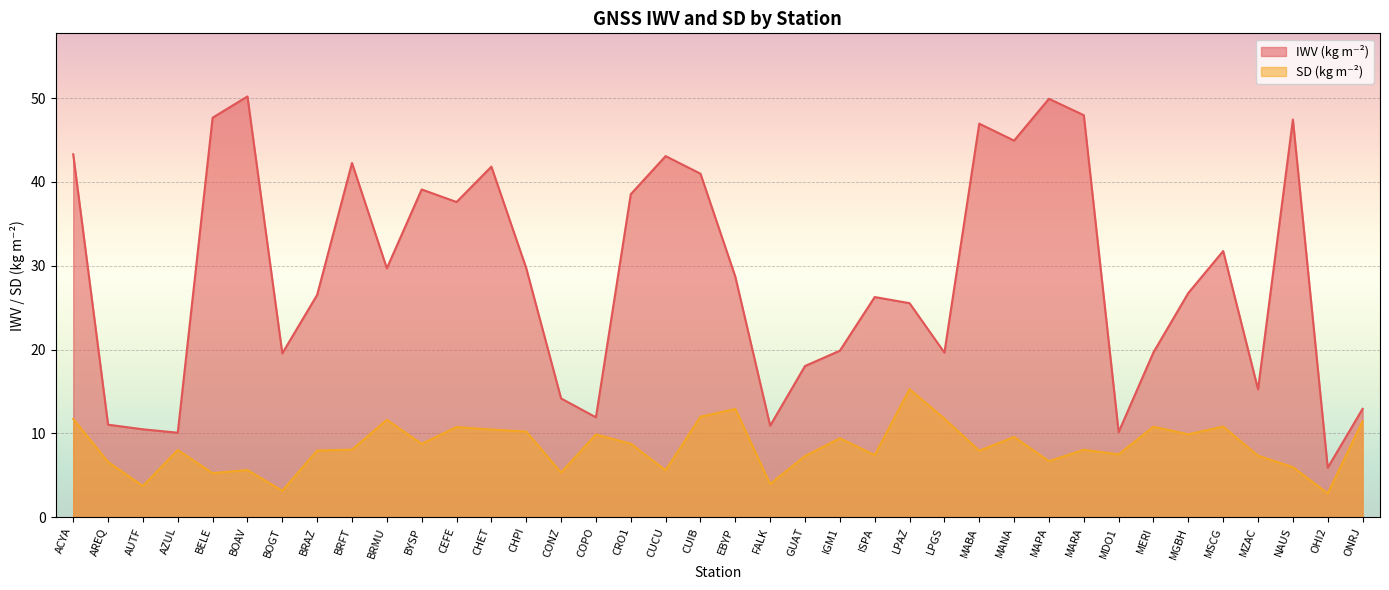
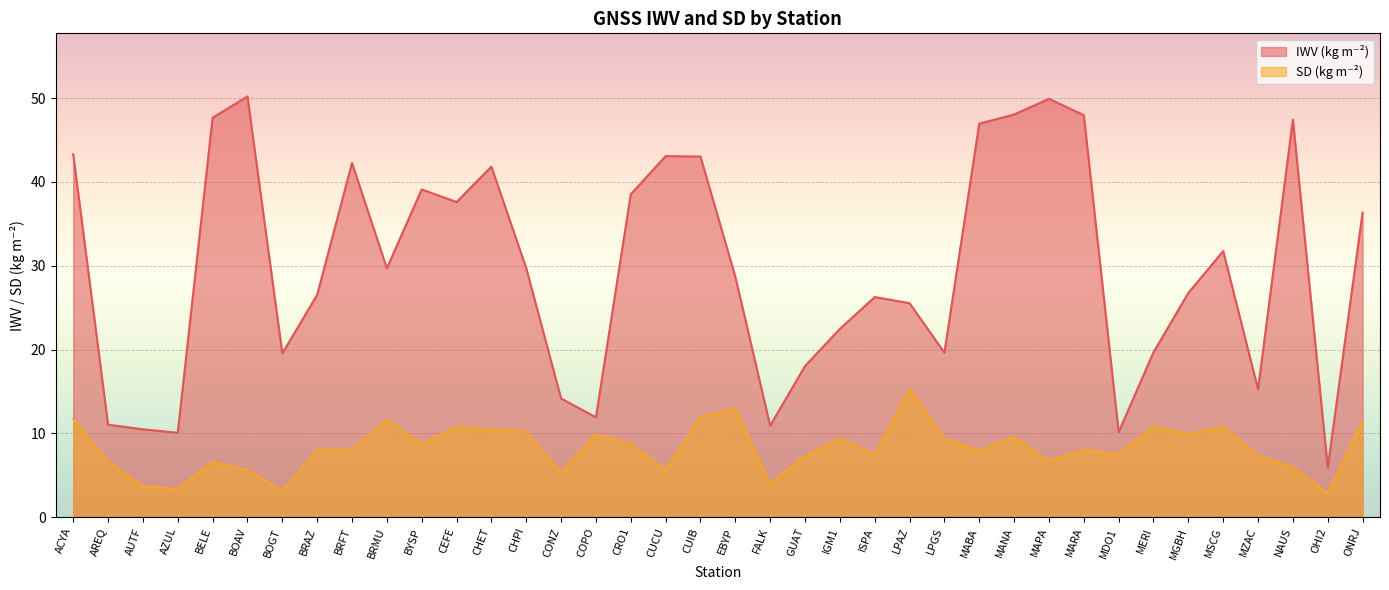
  {
    "IWV (kg m⁻²)": {
      "ACYA": 43,
      "AREQ": 11,
      "AUTF": 10,
      "AZUL": 10,
      "BELE": 48,
      "BOAV": 50,
      "BOGT": 20,
      "BRAZ": 27,
      "BRFT": 42,
      "BRMU": 30,
      "BYSP": 39,
      "CEFE": 38,
      "CHET": 42,
      "CHPI": 30,
      "CONZ": 14,
      "COPO": 12,
      "CRO1": 39,
      "CUCU": 43,
-     "CUIB": 41,
+     "CUIB": 43,
      "EBYP": 29,
      "FALK": 11,
      "GUAT": 18,
-     "IGM1": 20,
+     "IGM1": 22,
      "ISPA": 26,
      "LPAZ": 26,
      "LPGS": 20,
      "MABA": 47,
-     "MANA": 45,
+     "MANA": 48,
      "MAPA": 50,
      "MARA": 48,
      "MDO1": 10,
      "MERI": 20,
      "MGBH": 27,
      "MSCG": 32,
      "MZAC": 15,
      "NAUS": 47,
      "OHI2": 6,
-     "ONRJ": 13
+     "ONRJ": 36
    },
    "SD (kg m⁻²)": {
      "ACYA": 12,
      "AREQ": 7,
      "AUTF": 4,
-     "AZUL": 8,
-     "BELE": 5,
+     "AZUL": 3,
+     "BELE": 7,
      "BOAV": 6,
      "BOGT": 3,
      "BRAZ": 8,
      "BRFT": 8,
      "BRMU": 12,
      "BYSP": 9,
      "CEFE": 11,
      "CHET": 10,
      "CHPI": 10,
      "CONZ": 5,
      "COPO": 10,
      "CRO1": 9,
      "CUCU": 6,
      "CUIB": 12,
      "EBYP": 13,
      "FALK": 4,
      "GUAT": 7,
      "IGM1": 9,
      "ISPA": 7,
      "LPAZ": 15,
-     "LPGS": 12,
+     "LPGS": 9,
      "MABA": 8,
      "MANA": 10,
      "MAPA": 7,
      "MARA": 8,
      "MDO1": 7,
      "MERI": 11,
      "MGBH": 10,
      "MSCG": 11,
      "MZAC": 7,
      "NAUS": 6,
      "OHI2": 3,
      "ONRJ": 11
    }
  }
